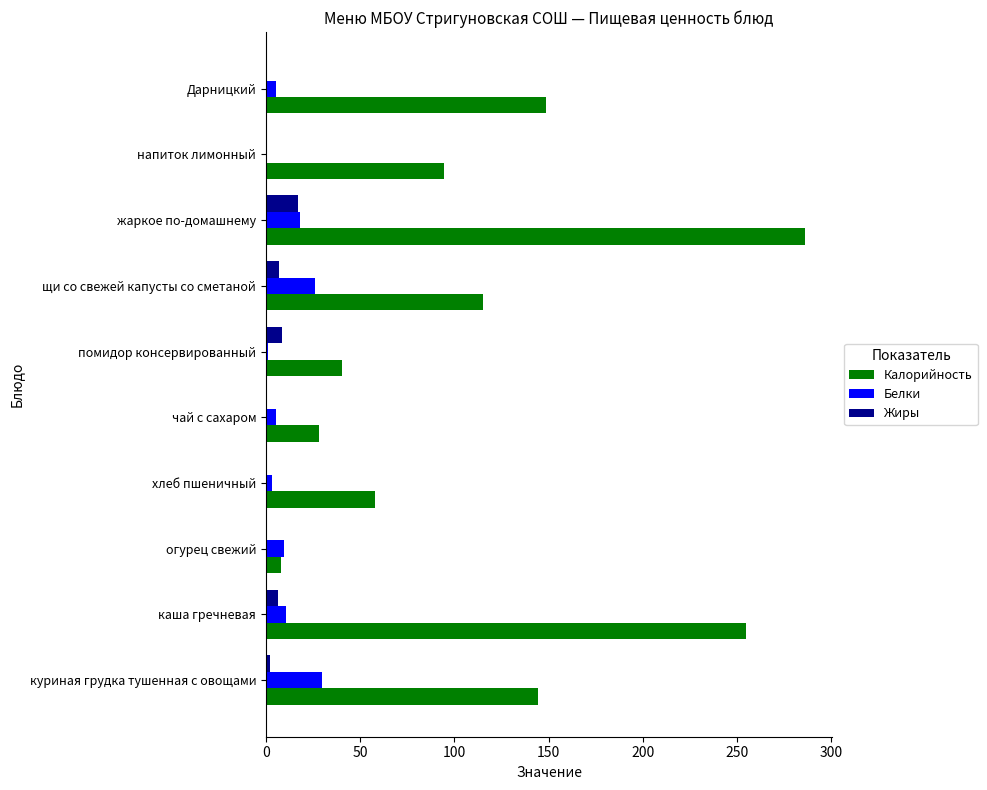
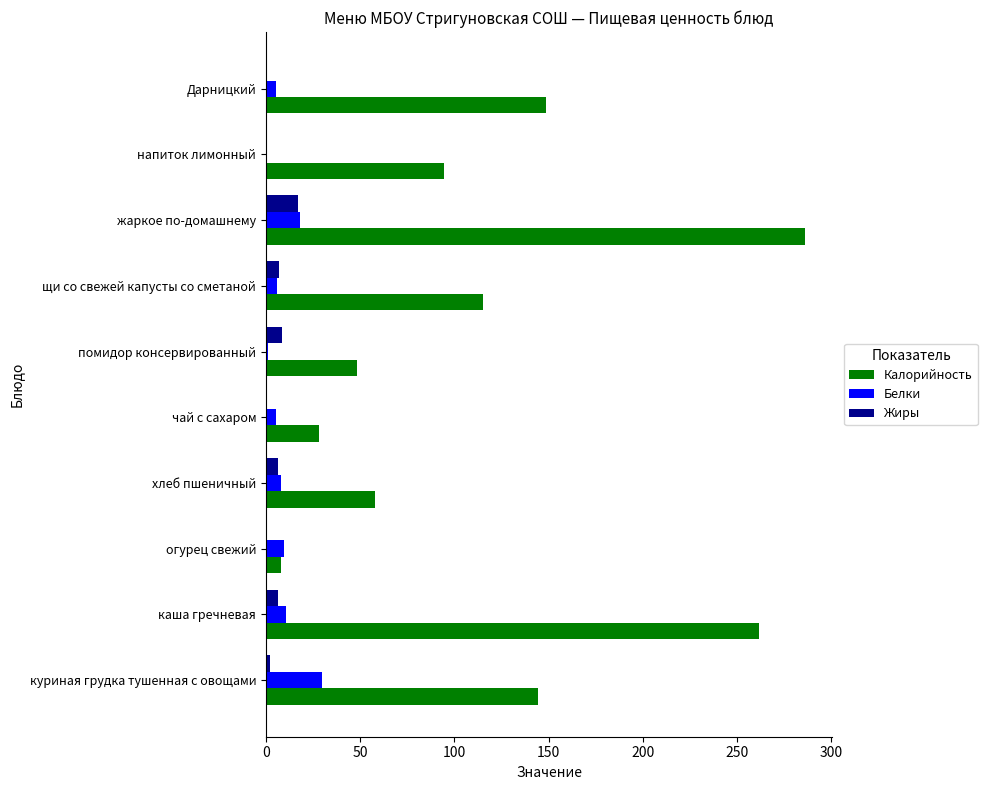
  {
    "Калорийность": {
      "Дарницкий": 148,
      "напиток лимонный": 95,
      "жаркое по-домашнему": 286,
      "щи со свежей капусты со сметаной": 115,
-     "помидор консервированный": 40,
+     "помидор консервированный": 49,
      "чай с сахаром": 28,
      "хлеб пшеничный": 58,
      "огурец свежий": 8,
-     "каша гречневая": 255,
+     "каша гречневая": 261,
      "куриная грудка тушенная с овощами": 145
    },
    "Белки": {
      "Дарницкий": 5,
      "жаркое по-домашнему": 18,
-     "щи со свежей капусты со сметаной": 26,
+     "щи со свежей капусты со сметаной": 6,
      "чай с сахаром": 5,
-     "хлеб пшеничный": 3,
+     "хлеб пшеничный": 8,
      "огурец свежий": 10,
      "каша гречневая": 11,
      "куриная грудка тушенная с овощами": 30
    },
    "Жиры": {
      "жаркое по-домашнему": 17,
      "щи со свежей капусты со сметаной": 7,
      "помидор консервированный": 9,
      "чай с сахаром": 0,
-     "хлеб пшеничный": 0,
+     "хлеб пшеничный": 6,
      "каша гречневая": 6,
      "куриная грудка тушенная с овощами": 2
    }
  }
